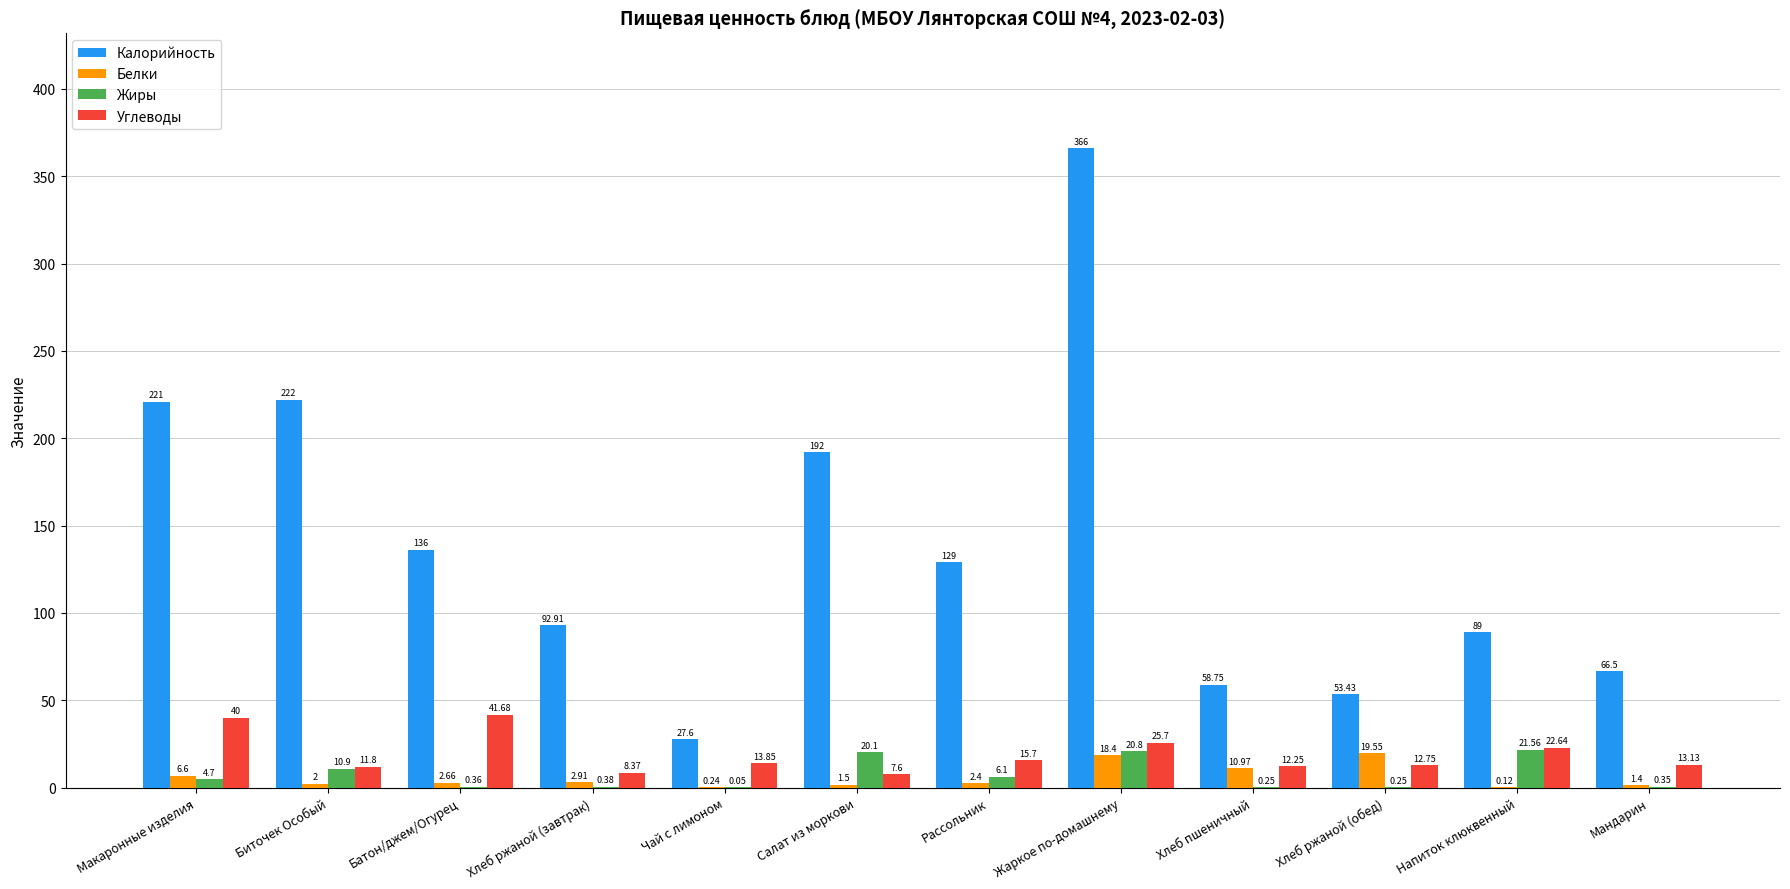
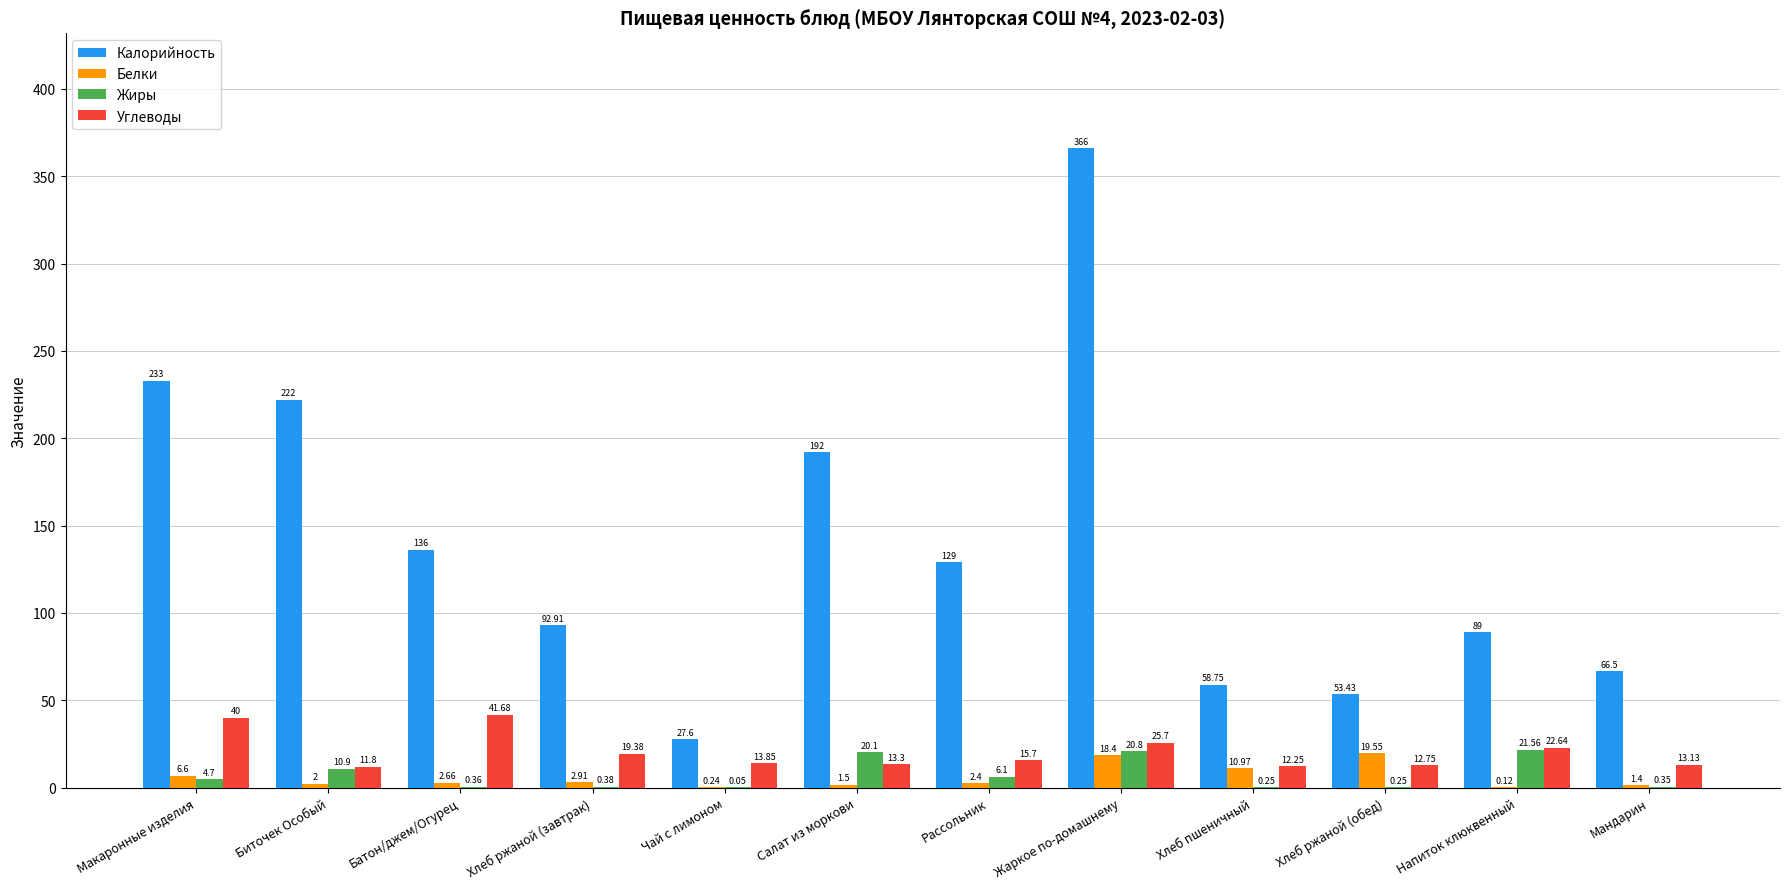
  {
    "Калорийность": {
-     "Макаронные изделия": 221,
+     "Макаронные изделия": 233,
      "Биточек Особый": 222,
      "Батон/джем/Огурец": 136,
      "Хлеб ржаной (завтрак)": 92.91,
      "Чай с лимоном": 27.6,
      "Салат из моркови": 192,
      "Рассольник": 129,
      "Жаркое по-домашнему": 366,
      "Хлеб пшеничный": 58.75,
      "Хлеб ржаной (обед)": 53.43,
      "Напиток клюквенный": 89,
      "Мандарин": 66.5
    },
    "Белки": {
      "Макаронные изделия": 6.6,
      "Биточек Особый": 2,
      "Батон/джем/Огурец": 2.66,
      "Хлеб ржаной (завтрак)": 2.91,
      "Чай с лимоном": 0.24,
      "Салат из моркови": 1.5,
      "Рассольник": 2.4,
      "Жаркое по-домашнему": 18.4,
      "Хлеб пшеничный": 10.97,
      "Хлеб ржаной (обед)": 19.55,
      "Напиток клюквенный": 0.12,
      "Мандарин": 1.4
    },
    "Жиры": {
      "Макаронные изделия": 4.7,
      "Биточек Особый": 10.9,
      "Батон/джем/Огурец": 0.36,
      "Хлеб ржаной (завтрак)": 0.38,
      "Чай с лимоном": 0.05,
      "Салат из моркови": 20.1,
      "Рассольник": 6.1,
      "Жаркое по-домашнему": 20.8,
      "Хлеб пшеничный": 0.25,
      "Хлеб ржаной (обед)": 0.25,
      "Напиток клюквенный": 21.56,
      "Мандарин": 0.35
    },
    "Углеводы": {
      "Макаронные изделия": 40,
      "Биточек Особый": 11.8,
      "Батон/джем/Огурец": 41.68,
-     "Хлеб ржаной (завтрак)": 8.37,
+     "Хлеб ржаной (завтрак)": 19.38,
      "Чай с лимоном": 13.85,
-     "Салат из моркови": 7.6,
+     "Салат из моркови": 13.3,
      "Рассольник": 15.7,
      "Жаркое по-домашнему": 25.7,
      "Хлеб пшеничный": 12.25,
      "Хлеб ржаной (обед)": 12.75,
      "Напиток клюквенный": 22.64,
      "Мандарин": 13.13
    }
  }
